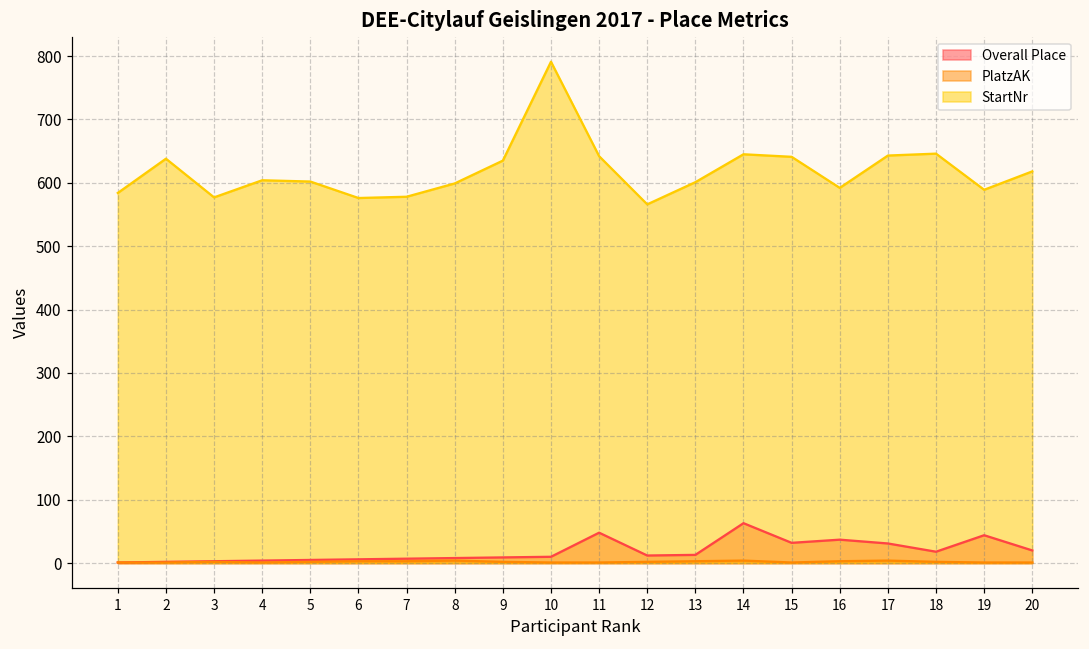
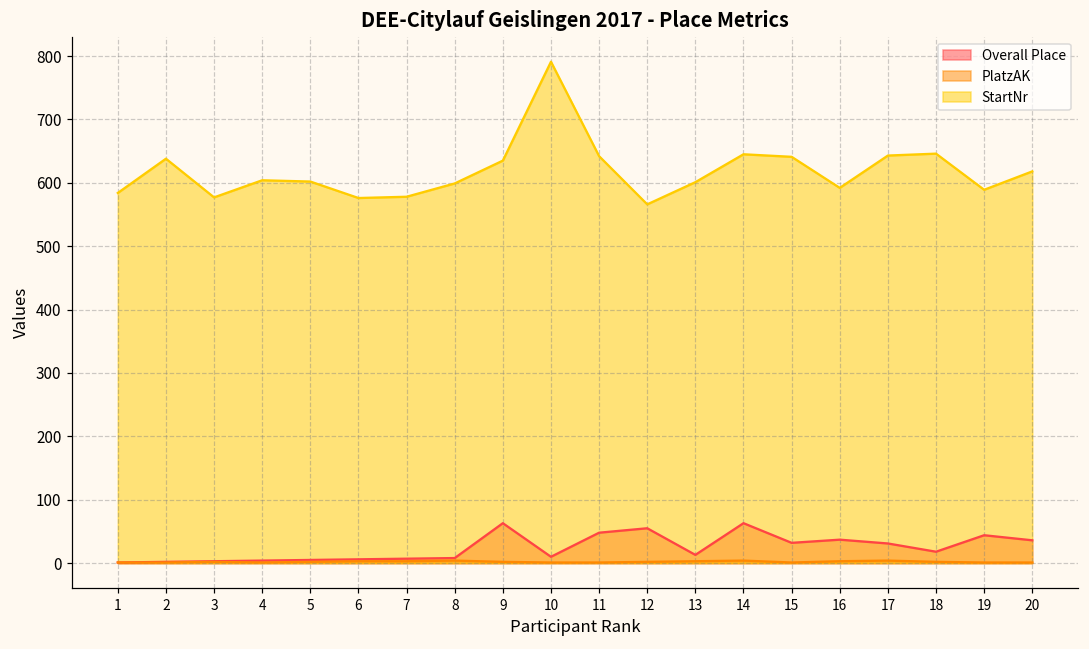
  {
    "Overall Place": {
-     "9": 10,
+     "9": 60,
      "10": 10,
      "11": 50,
-     "12": 10,
+     "12": 60,
      "13": 10,
      "14": 60,
      "15": 30,
      "16": 40,
      "17": 30,
      "18": 20,
      "19": 40,
-     "20": 20
+     "20": 40
    }
  }
